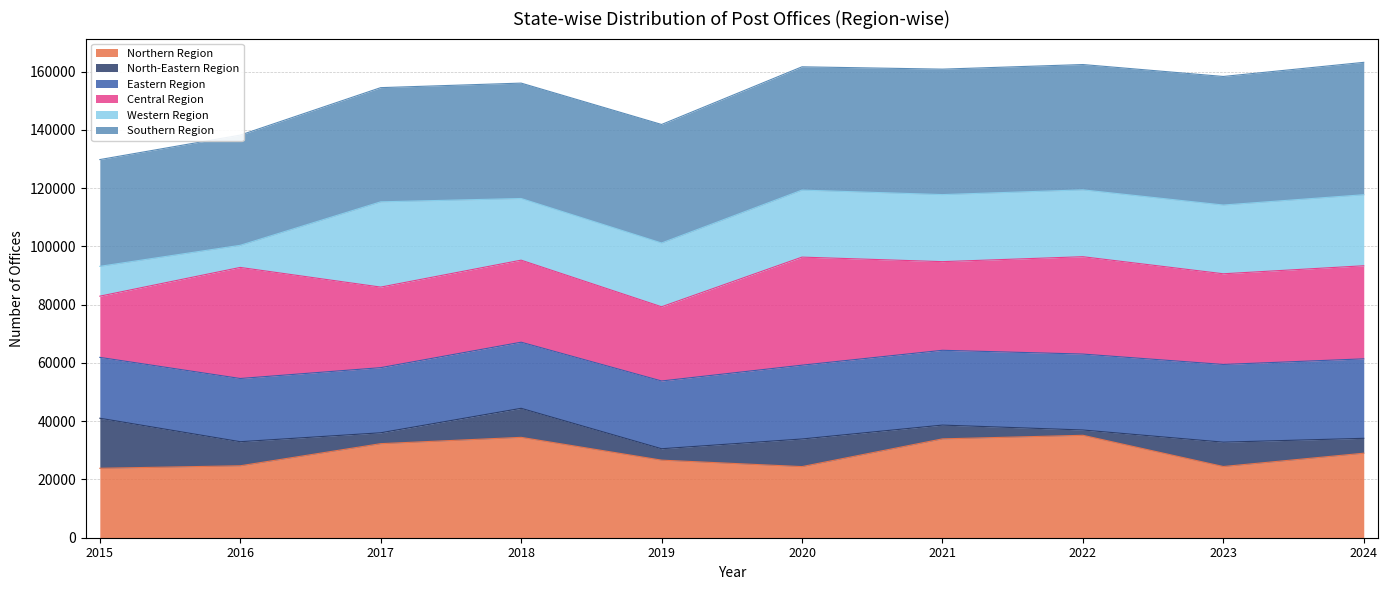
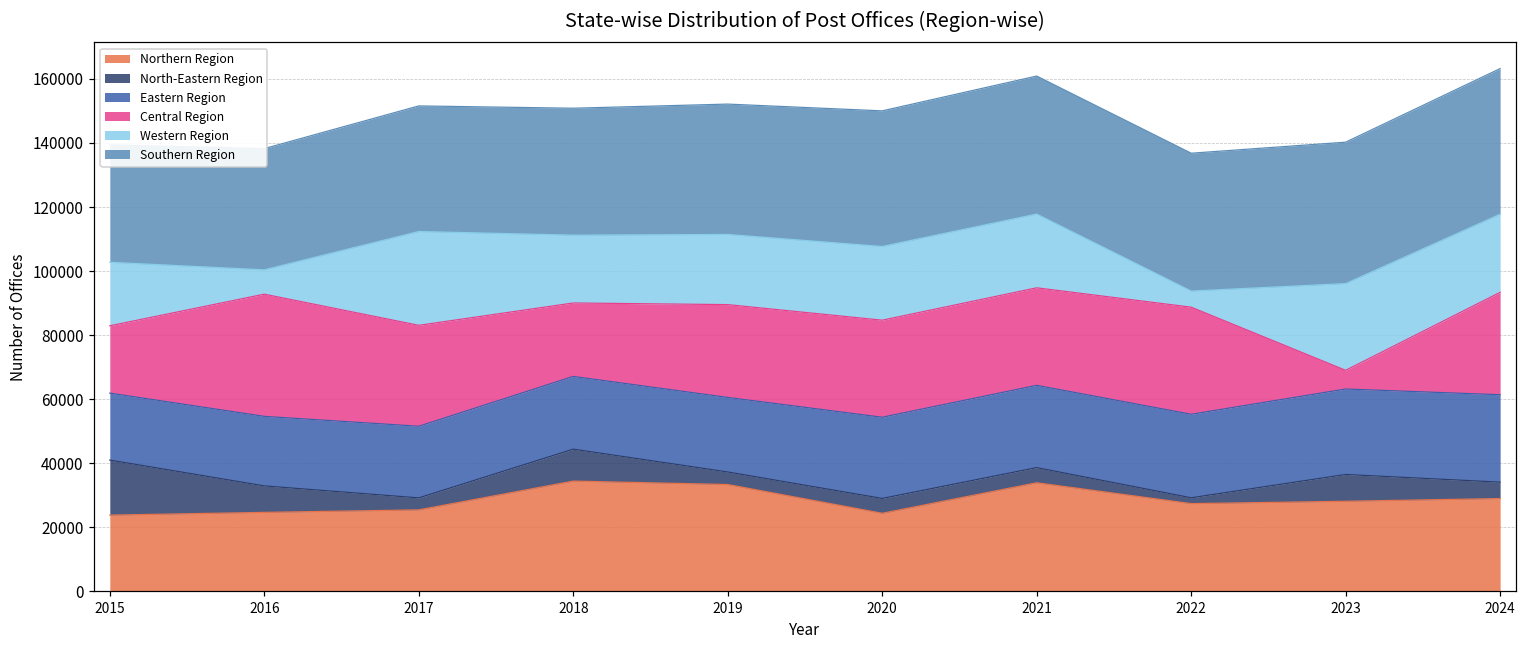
  {
    "Northern Region": {
      "2015": 24000,
      "2016": 25000,
-     "2017": 32000,
+     "2017": 25000,
      "2018": 34000,
-     "2019": 27000,
+     "2019": 33000,
      "2020": 24000,
      "2021": 34000,
-     "2022": 35000,
-     "2023": 24000,
+     "2022": 27000,
+     "2023": 28000,
      "2024": 29000
    },
    "North-Eastern Region": {
      "2015": 17000,
      "2016": 8000,
      "2017": 4000,
      "2018": 10000,
      "2019": 4000,
-     "2020": 9000,
+     "2020": 5000,
      "2021": 5000,
      "2022": 2000,
      "2023": 8000,
      "2024": 5000
    },
    "Central Region": {
      "2015": 21000,
      "2016": 38000,
-     "2017": 28000,
-     "2018": 28000,
-     "2019": 25000,
-     "2020": 37000,
+     "2017": 32000,
+     "2018": 23000,
+     "2019": 29000,
+     "2020": 30000,
      "2021": 30000,
      "2022": 33000,
-     "2023": 31000,
+     "2023": 6000,
      "2024": 32000
    },
    "Western Region": {
-     "2015": 10000,
+     "2015": 20000,
      "2016": 8000,
      "2017": 29000,
      "2018": 21000,
      "2019": 22000,
      "2020": 23000,
      "2021": 23000,
-     "2022": 23000,
-     "2023": 24000,
+     "2022": 5000,
+     "2023": 27000,
      "2024": 24000
    }
  }
